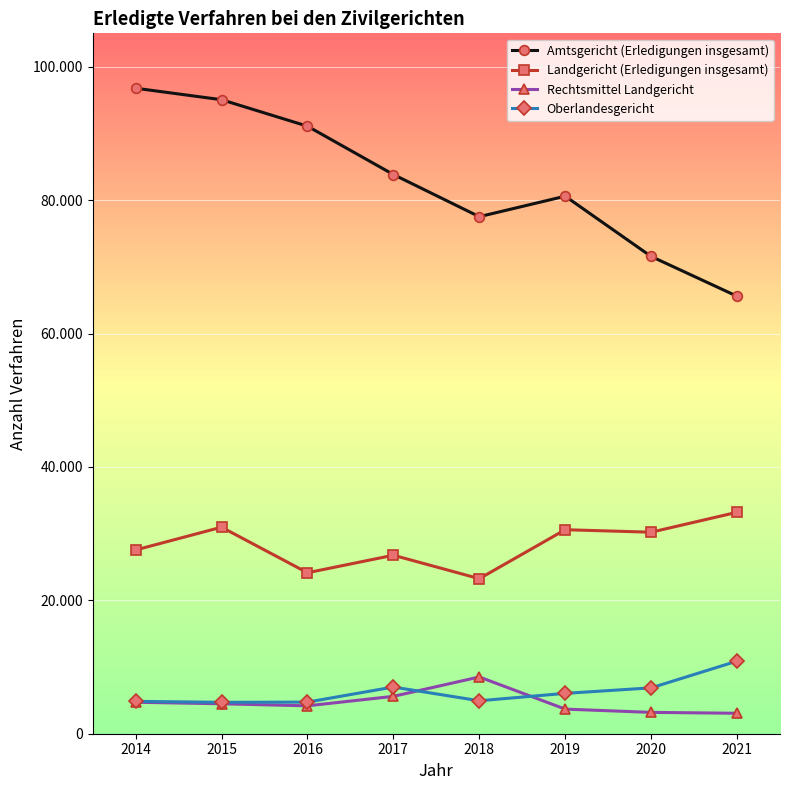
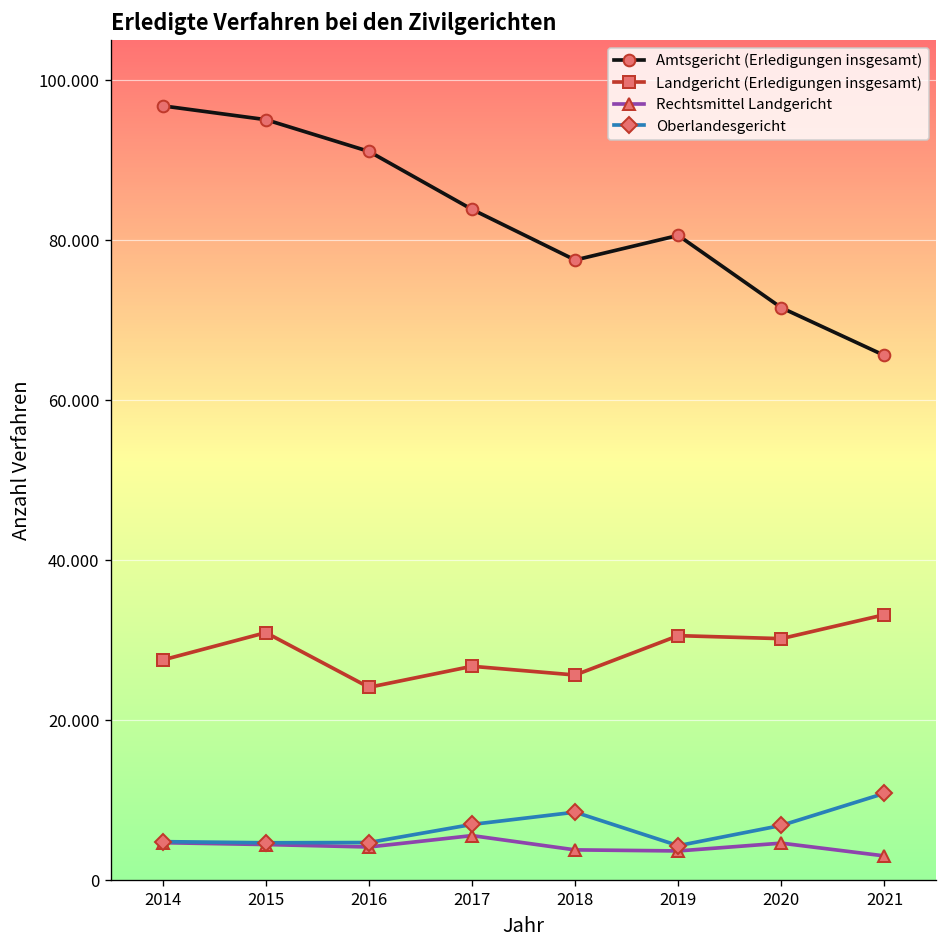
  {
    "Amtsgericht (Erledigungen insgesamt)": {
      "2014": 97,
      "2015": 95,
      "2016": 91,
      "2017": 84,
      "2018": 78,
      "2019": 81,
      "2020": 72,
      "2021": 66
    },
    "Landgericht (Erledigungen insgesamt)": {
      "2014": 28,
      "2015": 31,
      "2016": 24,
      "2017": 27,
-     "2018": 23,
+     "2018": 26,
      "2019": 31,
      "2020": 30,
      "2021": 33
    },
    "Rechtsmittel Landgericht": {
      "2016": 4,
      "2017": 6,
-     "2018": 9,
+     "2018": 4,
      "2019": 4,
-     "2020": 3,
+     "2020": 5,
      "2021": 3
    },
    "Oberlandesgericht": {
      "2016": 5,
      "2017": 7,
-     "2018": 5,
-     "2019": 6,
+     "2018": 9,
+     "2019": 4,
      "2020": 7,
      "2021": 11
    }
  }
